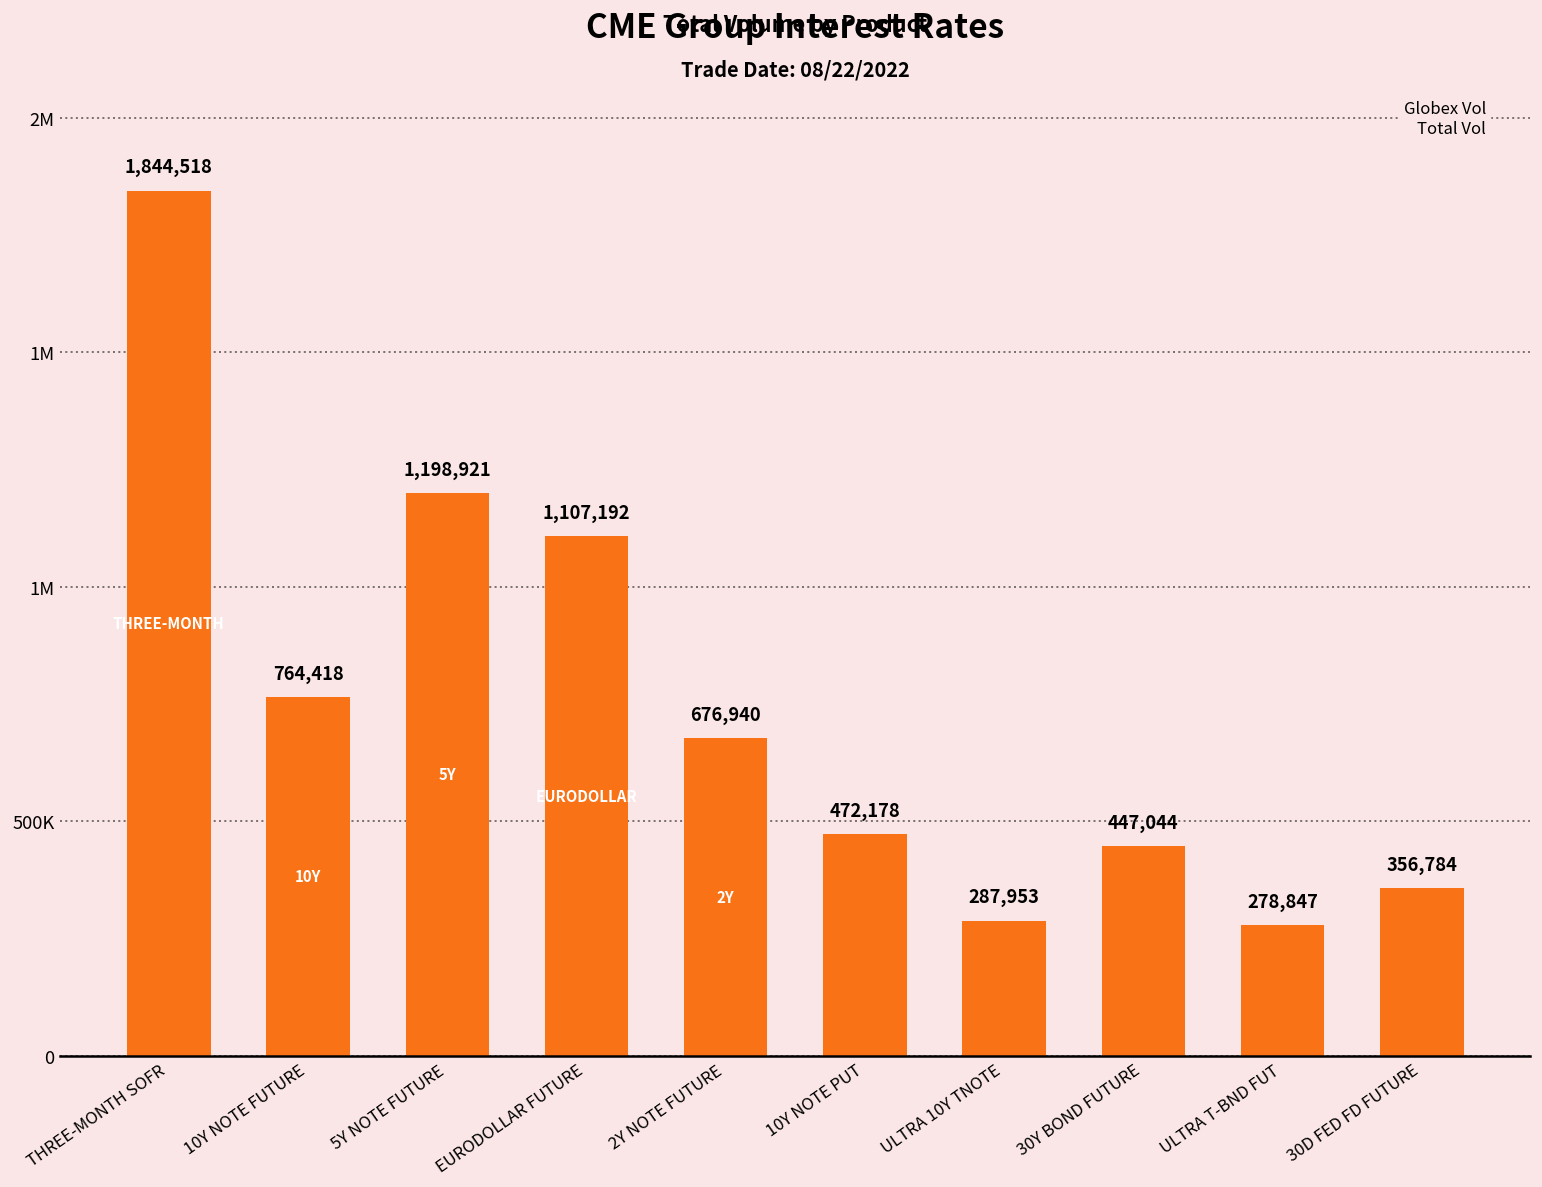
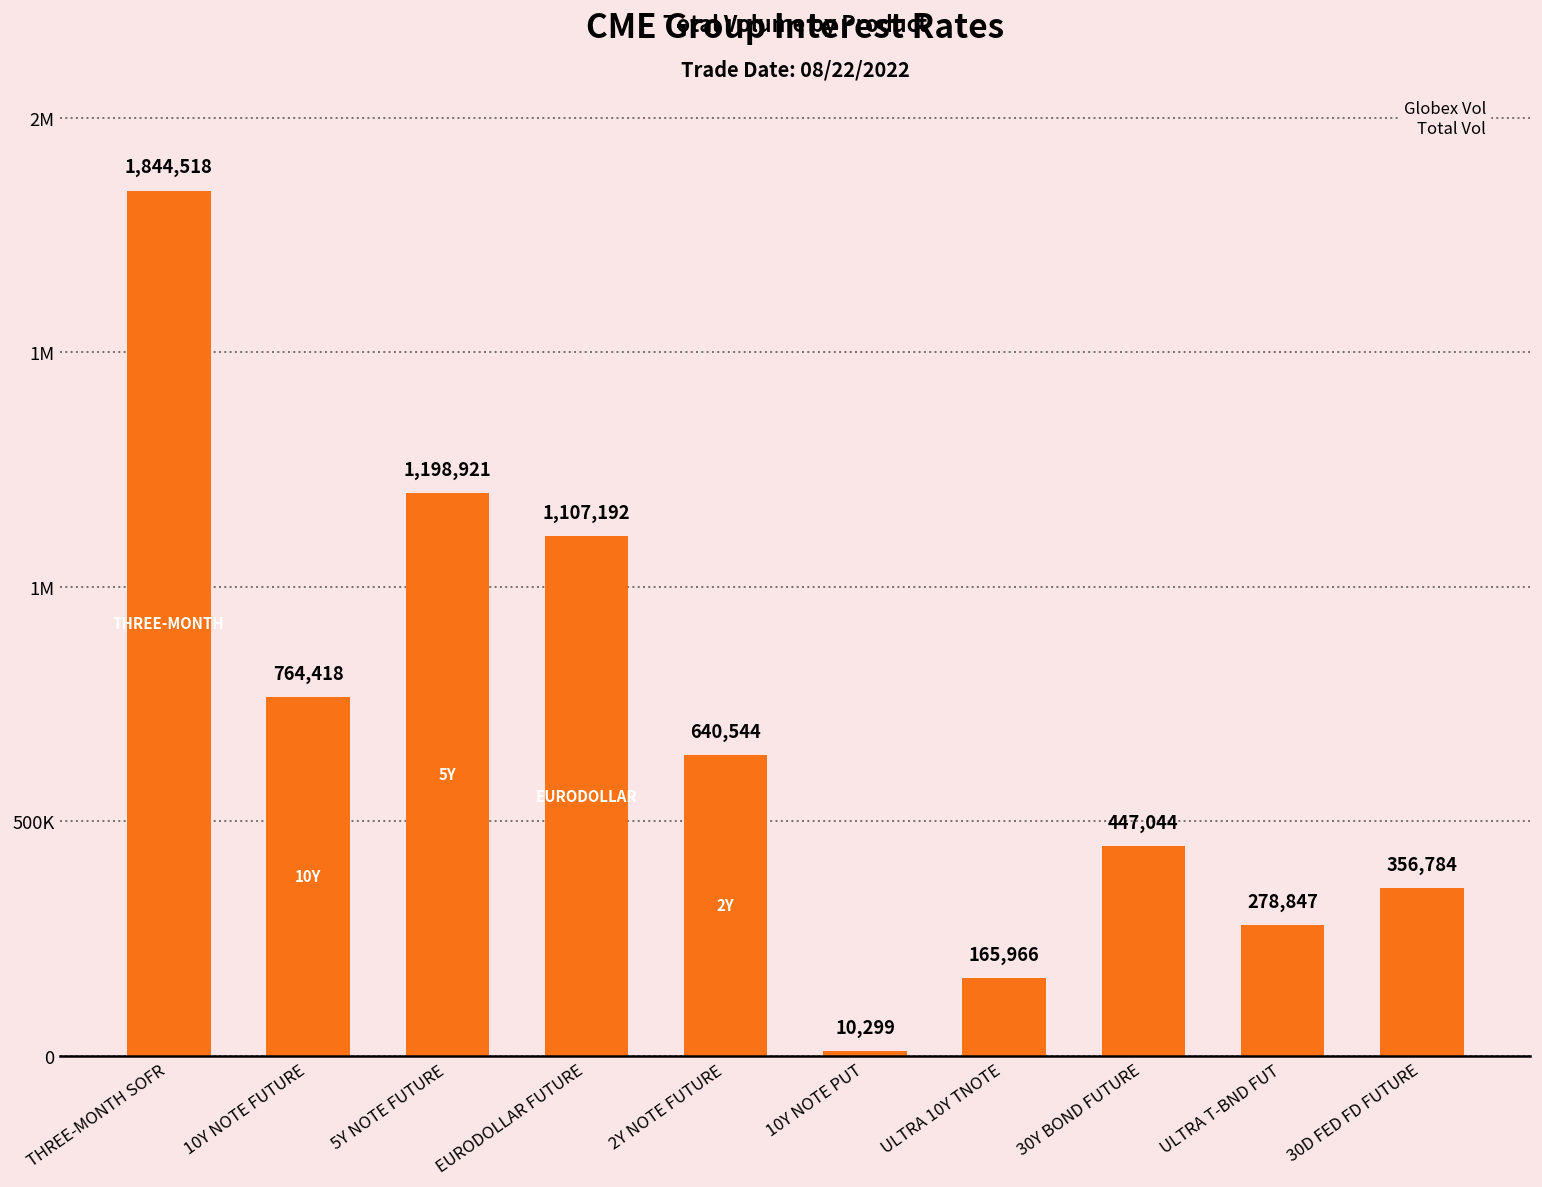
  {
    "THREE-MONTH SOFR": "1,844,518",
    "10Y NOTE FUTURE": "764,418",
    "5Y NOTE FUTURE": "1,198,921",
    "EURODOLLAR FUTURE": "1,107,192",
-   "2Y NOTE FUTURE": "676,940",
-   "10Y NOTE PUT": "472,178",
-   "ULTRA 10Y TNOTE": "287,953",
+   "2Y NOTE FUTURE": "640,544",
+   "10Y NOTE PUT": "10,299",
+   "ULTRA 10Y TNOTE": "165,966",
    "30Y BOND FUTURE": "447,044",
    "ULTRA T-BND FUT": "278,847",
    "30D FED FD FUTURE": "356,784"
  }
